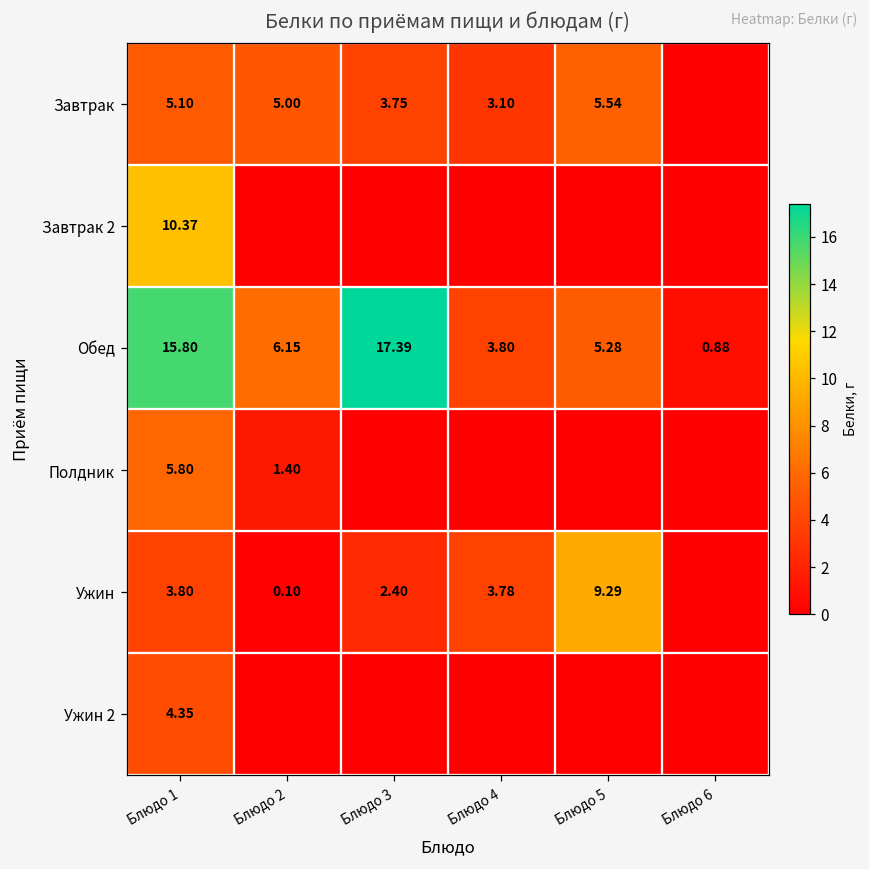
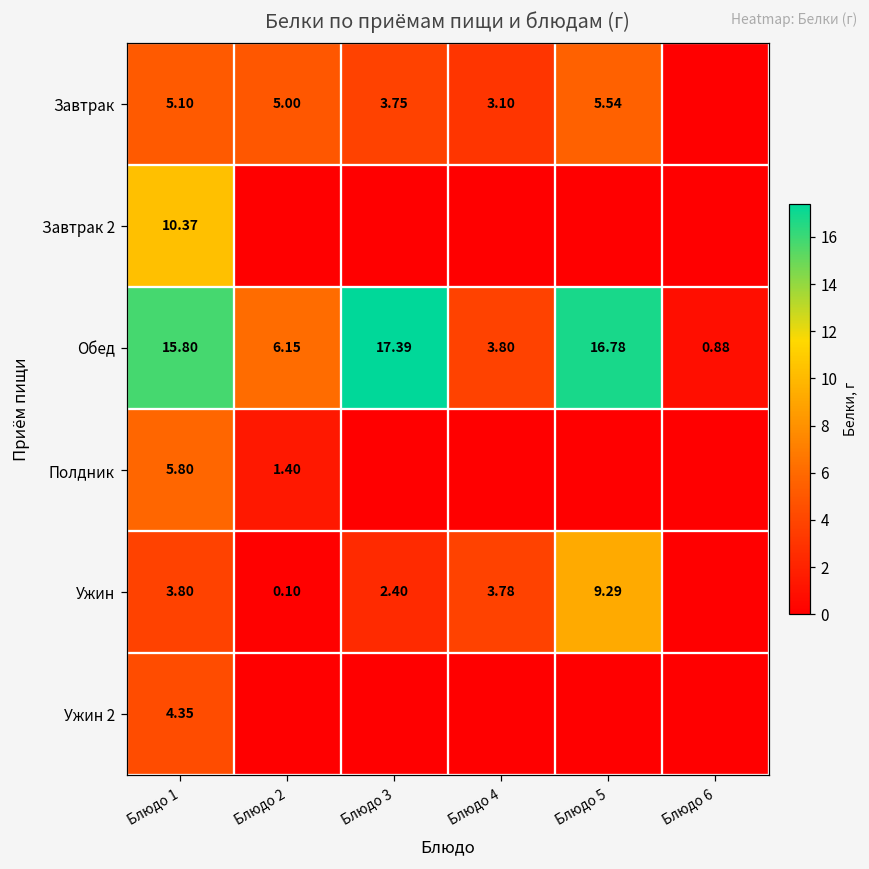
  {
    "Завтрак": {
      "Блюдо 1": 5.10,
      "Блюдо 2": 5.00,
      "Блюдо 3": 3.75,
      "Блюдо 4": 3.10,
      "Блюдо 5": 5.54
    },
    "Завтрак 2": {
      "Блюдо 1": 10.37
    },
    "Обед": {
      "Блюдо 1": 15.80,
      "Блюдо 2": 6.15,
      "Блюдо 3": 17.39,
      "Блюдо 4": 3.80,
-     "Блюдо 5": 5.28,
+     "Блюдо 5": 16.78,
      "Блюдо 6": 0.88
    },
    "Полдник": {
      "Блюдо 1": 5.80,
      "Блюдо 2": 1.40
    },
    "Ужин": {
      "Блюдо 1": 3.80,
      "Блюдо 2": 0.10,
      "Блюдо 3": 2.40,
      "Блюдо 4": 3.78,
      "Блюдо 5": 9.29
    },
    "Ужин 2": {
      "Блюдо 1": 4.35
    }
  }
